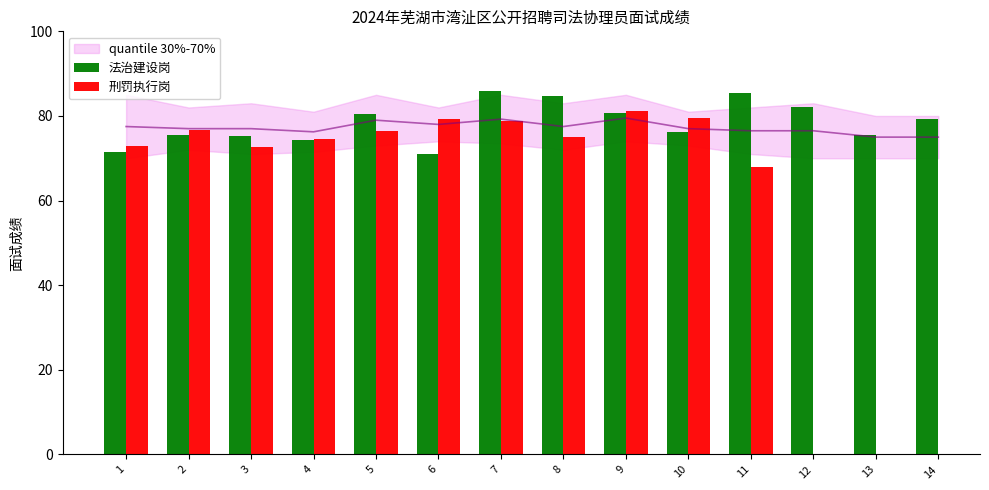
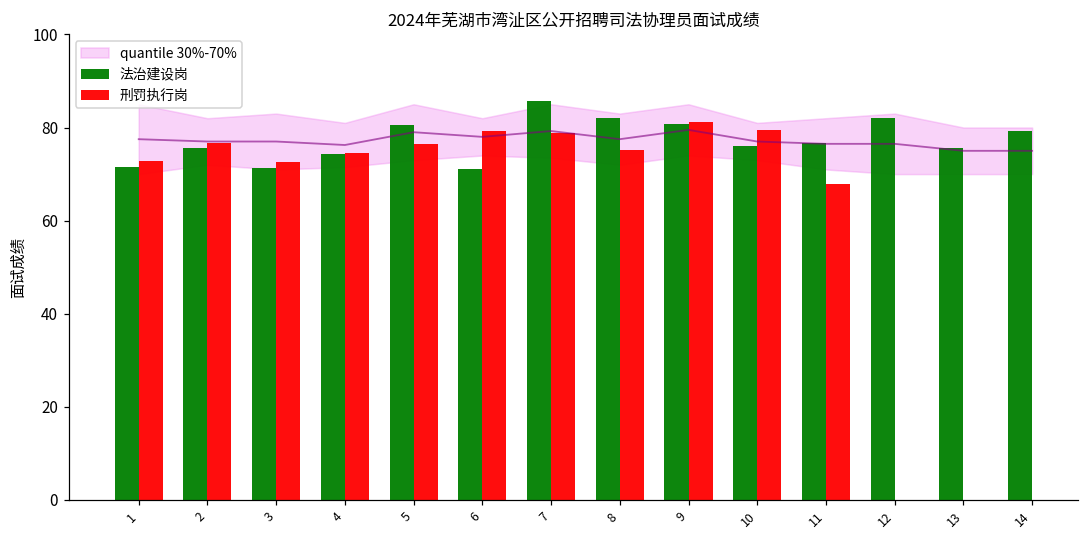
  {
    "法治建设岗": {
      "1": 72,
      "2": 76,
-     "3": 75,
+     "3": 71,
      "4": 74,
      "5": 81,
      "6": 71,
      "7": 86,
-     "8": 85,
+     "8": 82,
      "9": 81,
      "10": 76,
-     "11": 85,
+     "11": 77,
      "12": 82,
      "13": 76,
      "14": 79
    }
  }
